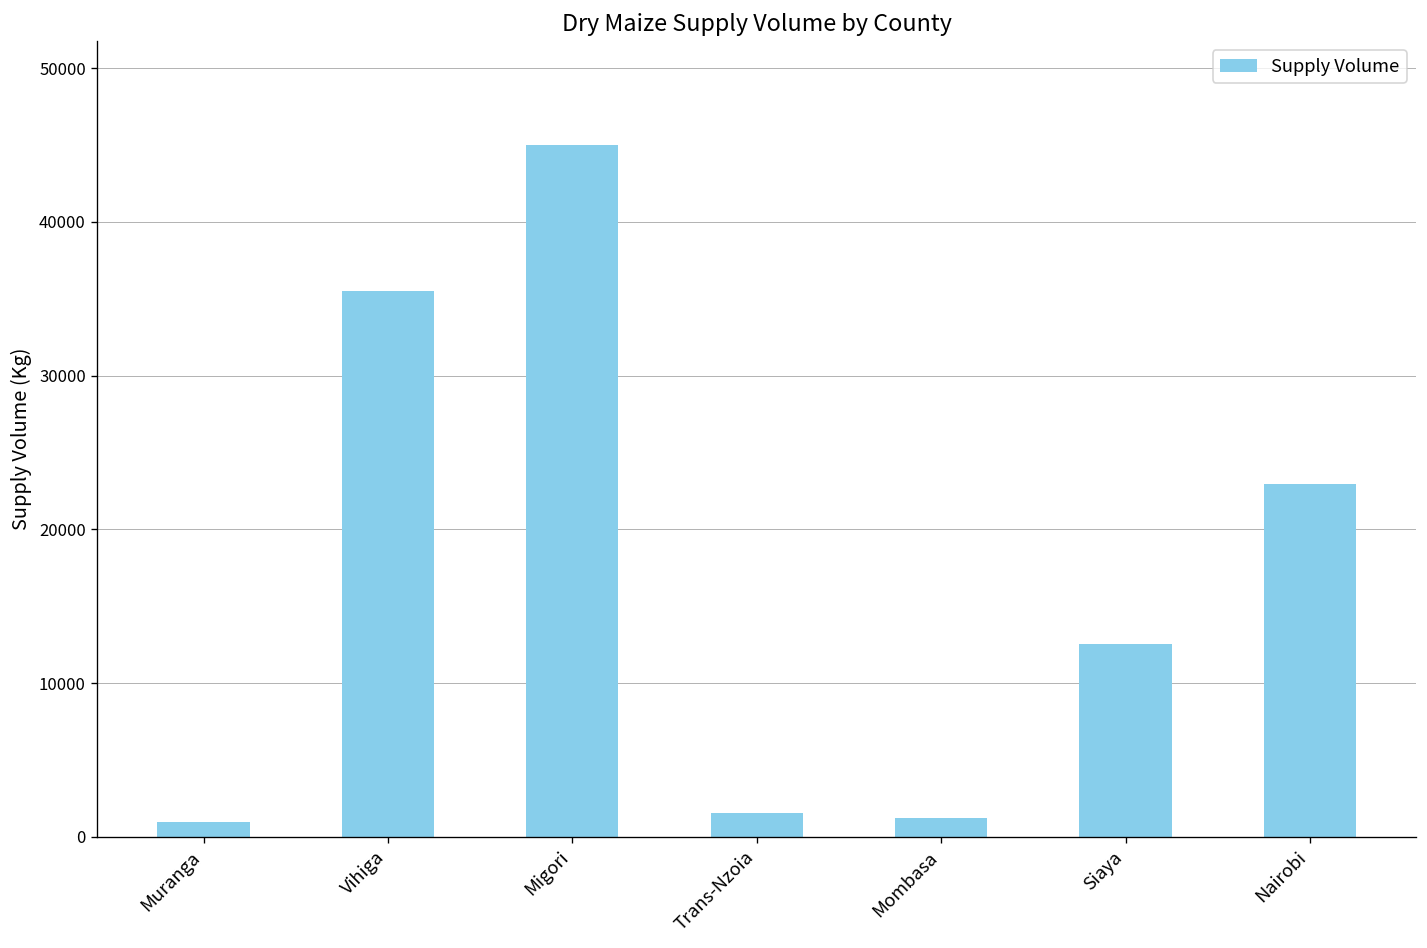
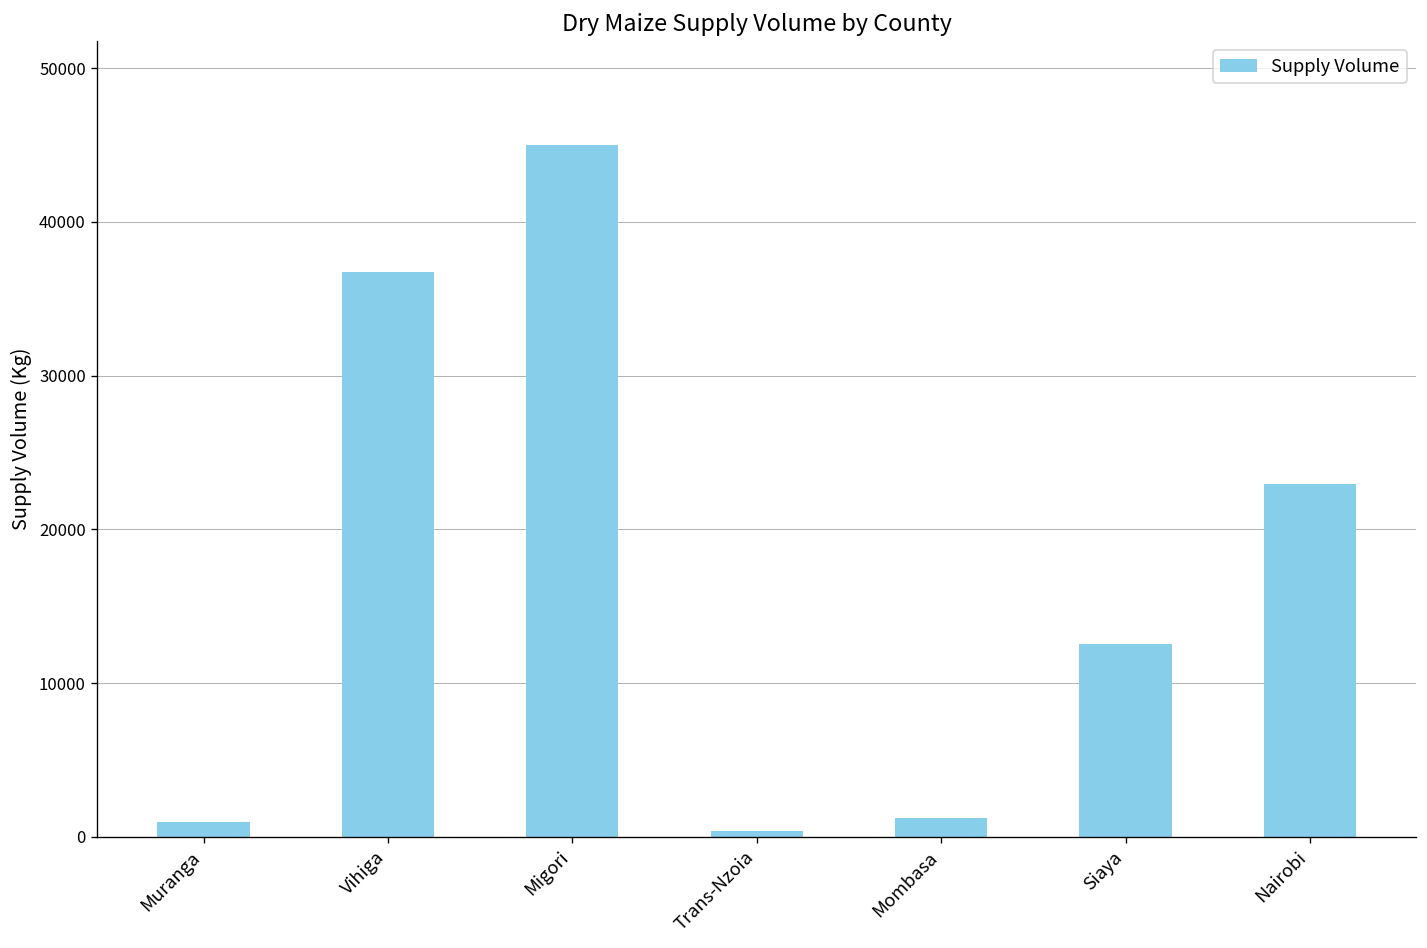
  {
    "Muranga": 1000,
-   "Vihiga": 35500,
+   "Vihiga": 36700,
    "Migori": 45000,
-   "Trans-Nzoia": 1600,
+   "Trans-Nzoia": 400,
    "Mombasa": 1300,
    "Siaya": 12500,
    "Nairobi": 22900
  }
